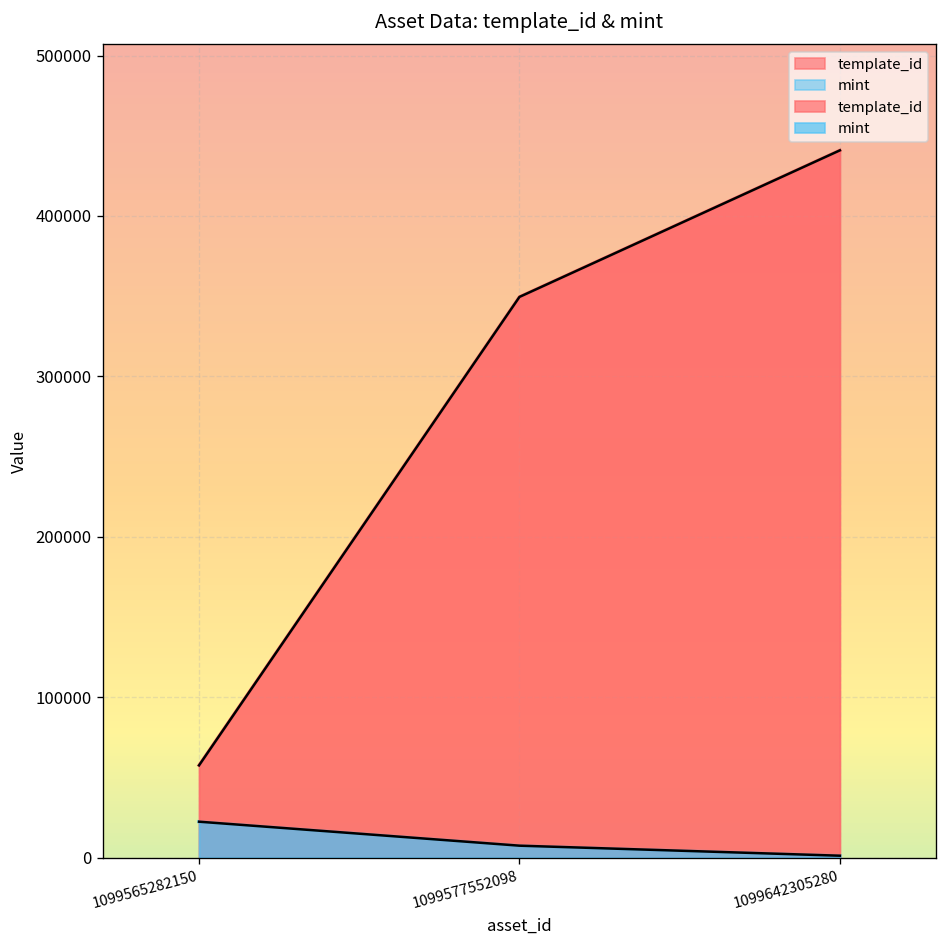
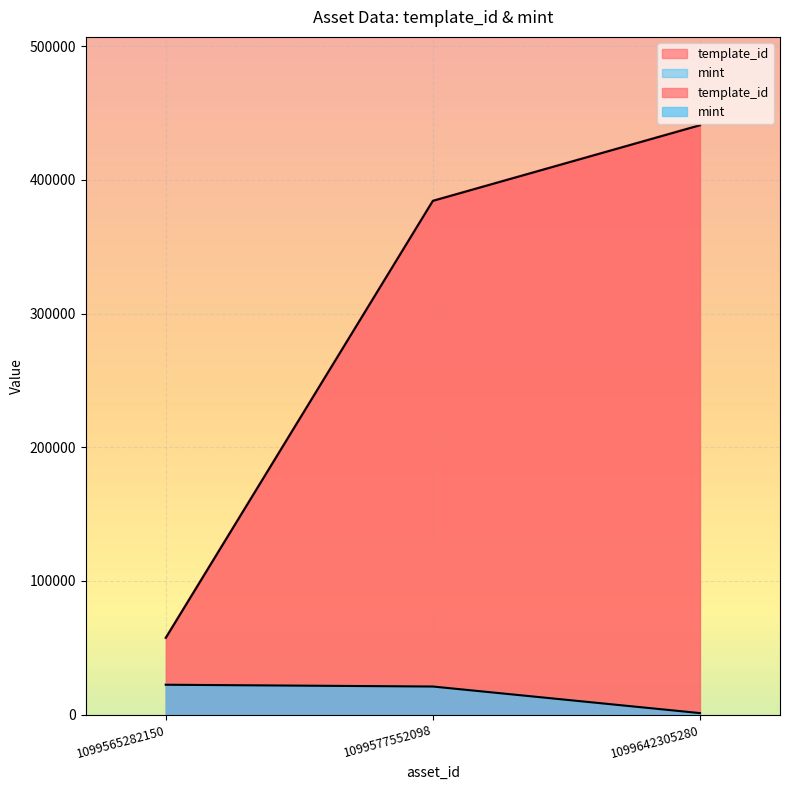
  {
    "template_id": {
      "1099565282150": 58000,
-     "1099577552098": 350000,
+     "1099577552098": 384000,
      "1099642305280": 441000
    },
    "mint": {
      "1099565282150": 22000,
-     "1099577552098": 7000,
+     "1099577552098": 21000,
      "1099642305280": 1000
    }
  }
